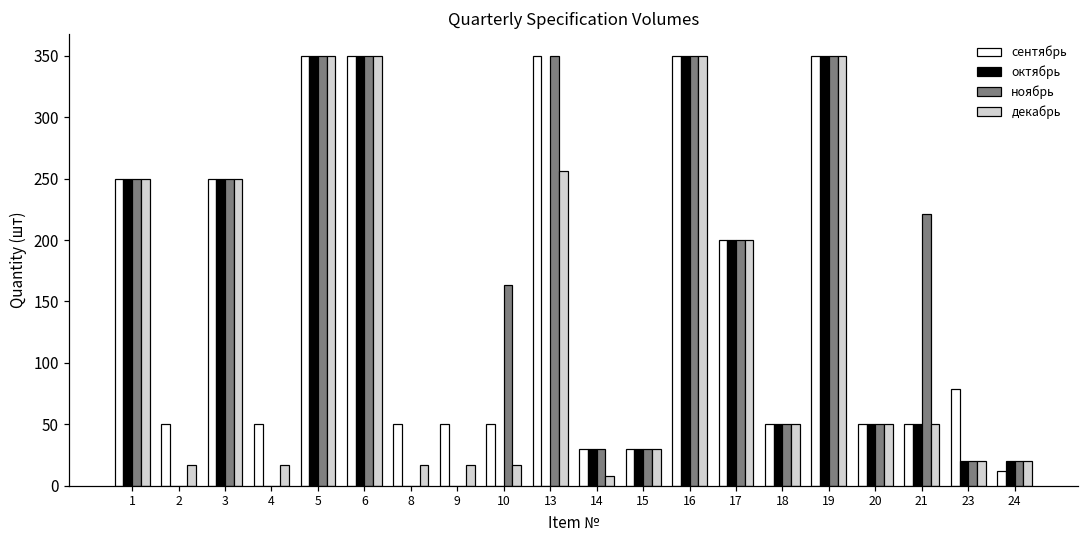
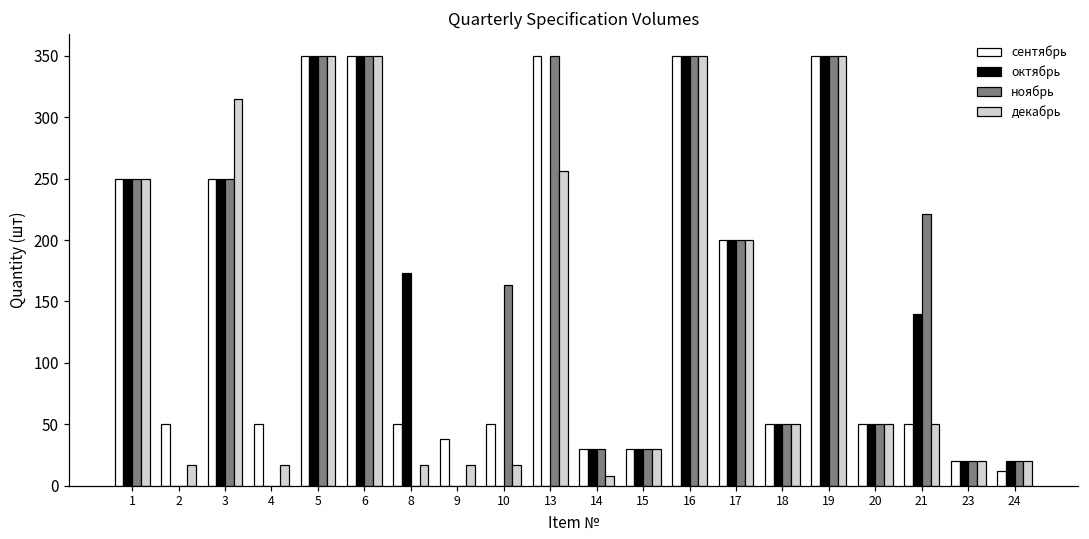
  {
    "сентябрь": {
      "1": 250,
      "2": 50,
      "3": 250,
      "4": 50,
      "5": 350,
      "6": 350,
      "8": 50,
-     "9": 50,
+     "9": 38,
      "10": 50,
      "13": 350,
      "14": 30,
      "15": 30,
      "16": 350,
      "17": 200,
      "18": 50,
      "19": 350,
      "20": 50,
      "21": 50,
-     "23": 79,
+     "23": 20,
      "24": 12
    },
    "октябрь": {
      "1": 250,
      "2": 0,
      "3": 250,
      "4": 0,
      "5": 350,
      "6": 350,
-     "8": 0,
+     "8": 173,
      "9": 0,
      "10": 0,
      "13": 0,
      "14": 30,
      "15": 30,
      "16": 350,
      "17": 200,
      "18": 50,
      "19": 350,
      "20": 50,
-     "21": 50,
+     "21": 140,
      "23": 20,
      "24": 20
    },
    "ноябрь": {
      "1": 250,
      "2": 0,
      "3": 250,
      "4": 0,
      "5": 350,
      "6": 350,
      "8": 0,
      "9": 0,
      "10": 163,
      "13": 350,
      "14": 30,
      "15": 30,
      "16": 350,
      "17": 200,
      "18": 50,
      "19": 350,
      "20": 50,
      "21": 221,
      "23": 20,
      "24": 20
    },
    "декабрь": {
      "1": 250,
      "2": 17,
-     "3": 250,
+     "3": 315,
      "4": 17,
      "5": 350,
      "6": 350,
      "8": 17,
      "9": 17,
      "10": 17,
      "13": 256,
      "14": 8,
      "15": 30,
      "16": 350,
      "17": 200,
      "18": 50,
      "19": 350,
      "20": 50,
      "21": 50,
      "23": 20,
      "24": 20
    }
  }
